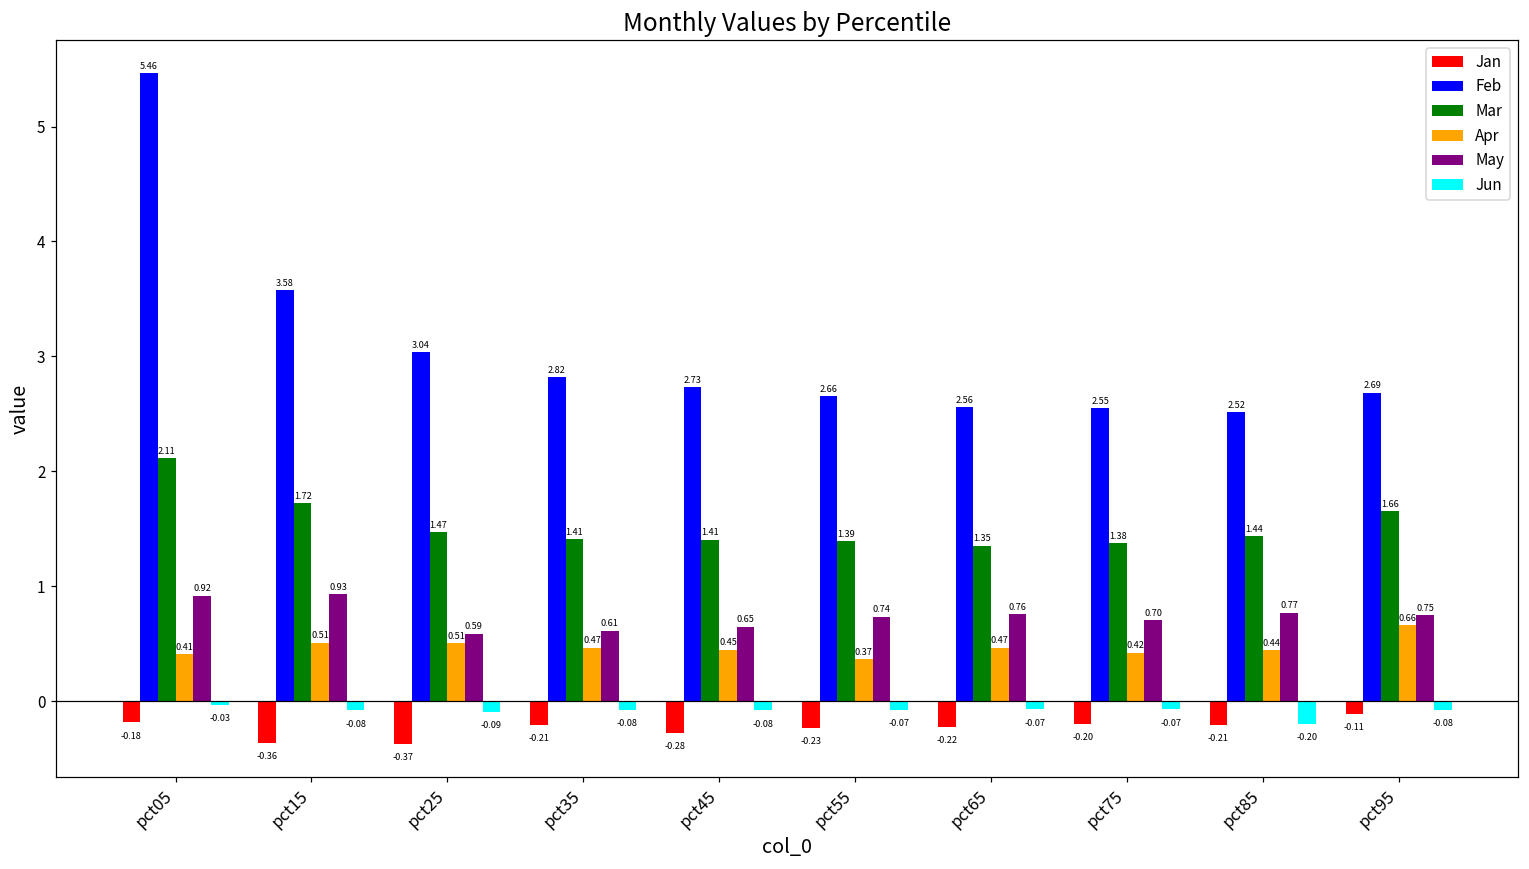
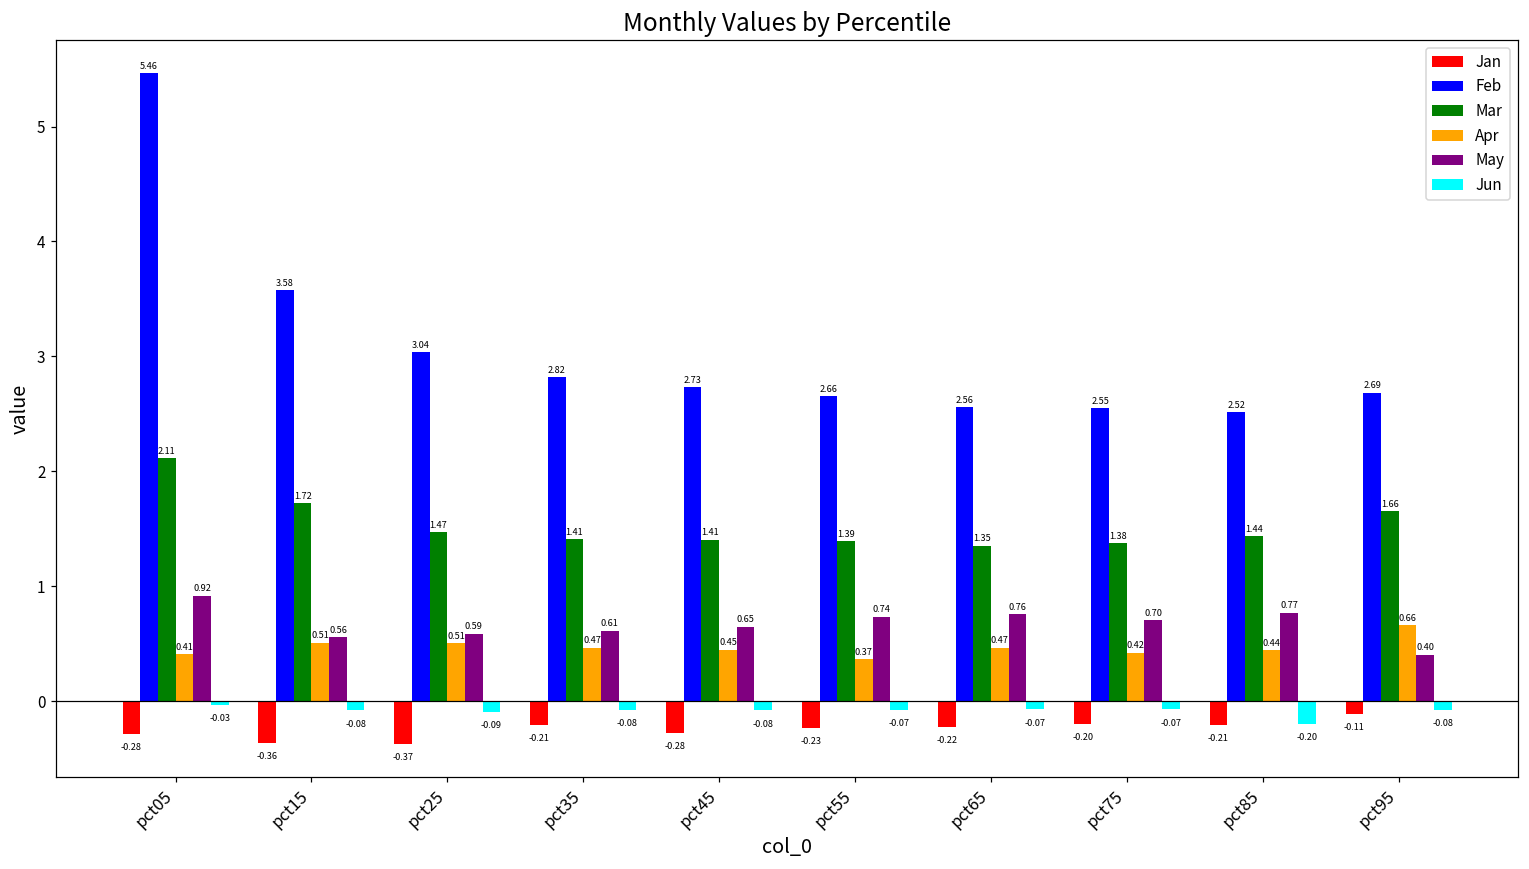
  {
    "Jan": {
-     "pct05": -0.18,
+     "pct05": -0.28,
      "pct15": -0.36,
      "pct25": -0.37,
      "pct35": -0.21,
      "pct45": -0.28,
      "pct55": -0.23,
      "pct65": -0.22,
      "pct75": -0.20,
      "pct85": -0.21,
      "pct95": -0.11
    },
    "Feb": {
      "pct05": 5.46,
      "pct15": 3.58,
      "pct25": 3.04,
      "pct35": 2.82,
      "pct45": 2.73,
      "pct55": 2.66,
      "pct65": 2.56,
      "pct75": 2.55,
      "pct85": 2.52,
      "pct95": 2.69
    },
    "Mar": {
      "pct05": 2.11,
      "pct15": 1.72,
      "pct25": 1.47,
      "pct35": 1.41,
      "pct45": 1.41,
      "pct55": 1.39,
      "pct65": 1.35,
      "pct75": 1.38,
      "pct85": 1.44,
      "pct95": 1.66
    },
    "Apr": {
      "pct05": 0.41,
      "pct15": 0.51,
      "pct25": 0.51,
      "pct35": 0.47,
      "pct45": 0.45,
      "pct55": 0.37,
      "pct65": 0.47,
      "pct75": 0.42,
      "pct85": 0.44,
      "pct95": 0.66
    },
    "May": {
      "pct05": 0.92,
-     "pct15": 0.93,
+     "pct15": 0.56,
      "pct25": 0.59,
      "pct35": 0.61,
      "pct45": 0.65,
      "pct55": 0.74,
      "pct65": 0.76,
      "pct75": 0.70,
      "pct85": 0.77,
-     "pct95": 0.75
+     "pct95": 0.40
    },
    "Jun": {
      "pct05": -0.03,
      "pct15": -0.08,
      "pct25": -0.09,
      "pct35": -0.08,
      "pct45": -0.08,
      "pct55": -0.07,
      "pct65": -0.07,
      "pct75": -0.07,
      "pct85": -0.20,
      "pct95": -0.08
    }
  }
